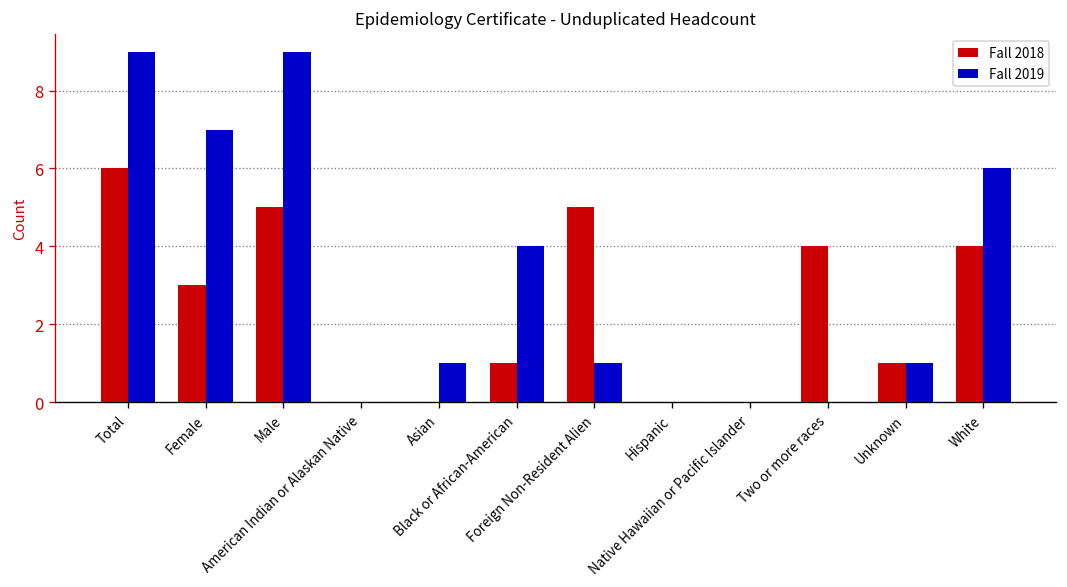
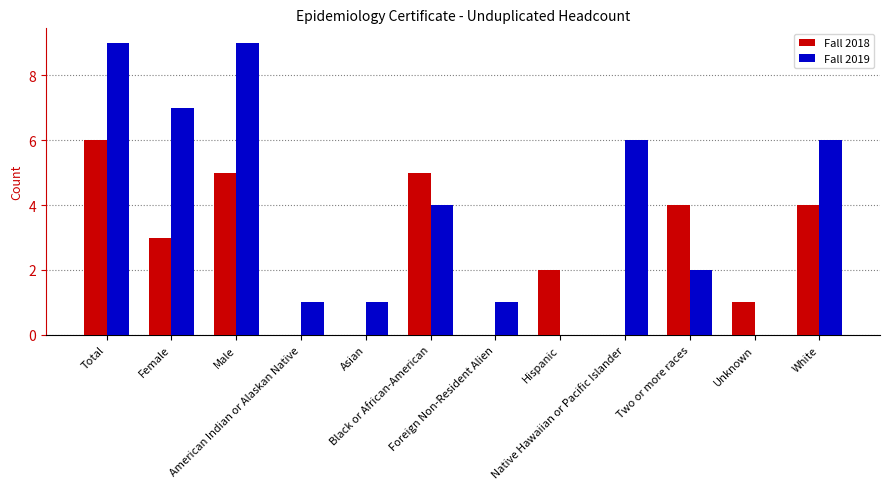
  {
    "Fall 2018": {
      "Total": 6,
      "Female": 3,
      "Male": 5,
      "American Indian or Alaskan Native": 0,
      "Asian": 0,
-     "Black or African-American": 1,
-     "Foreign Non-Resident Alien": 5,
-     "Hispanic": 0,
+     "Black or African-American": 5,
+     "Foreign Non-Resident Alien": 0,
+     "Hispanic": 2,
      "Native Hawaiian or Pacific Islander": 0,
      "Two or more races": 4,
      "Unknown": 1,
      "White": 4
    },
    "Fall 2019": {
      "Total": 9,
      "Female": 7,
      "Male": 9,
-     "American Indian or Alaskan Native": 0,
+     "American Indian or Alaskan Native": 1,
      "Asian": 1,
      "Black or African-American": 4,
      "Foreign Non-Resident Alien": 1,
      "Hispanic": 0,
-     "Native Hawaiian or Pacific Islander": 0,
-     "Two or more races": 0,
-     "Unknown": 1,
+     "Native Hawaiian or Pacific Islander": 6,
+     "Two or more races": 2,
+     "Unknown": 0,
      "White": 6
    }
  }
